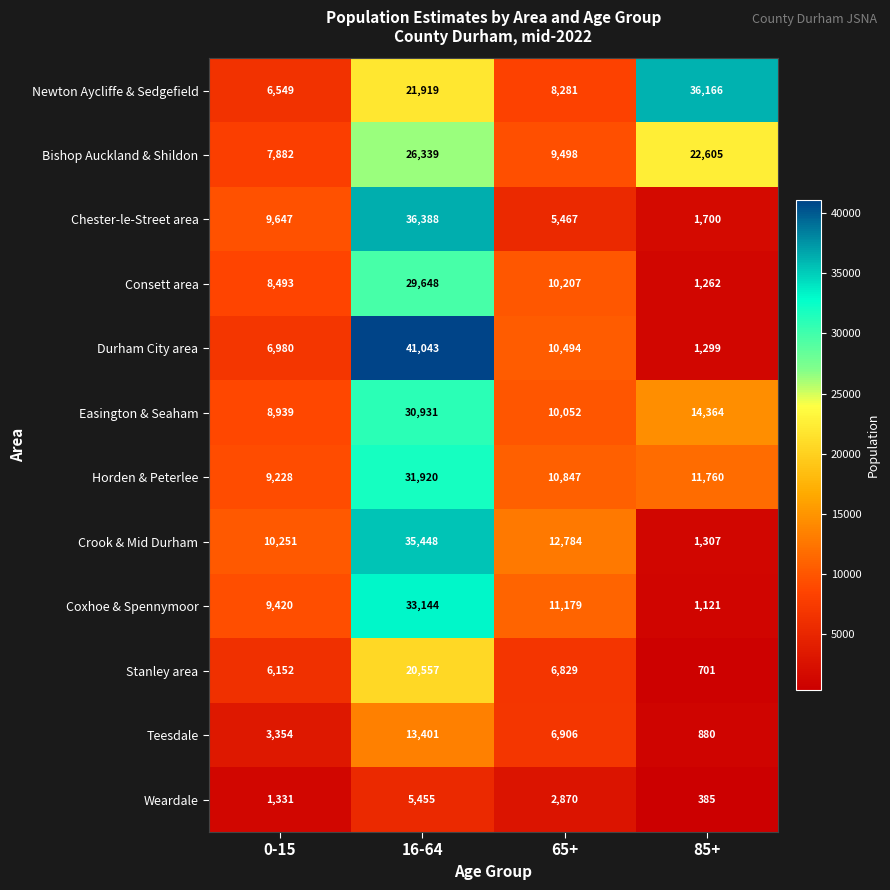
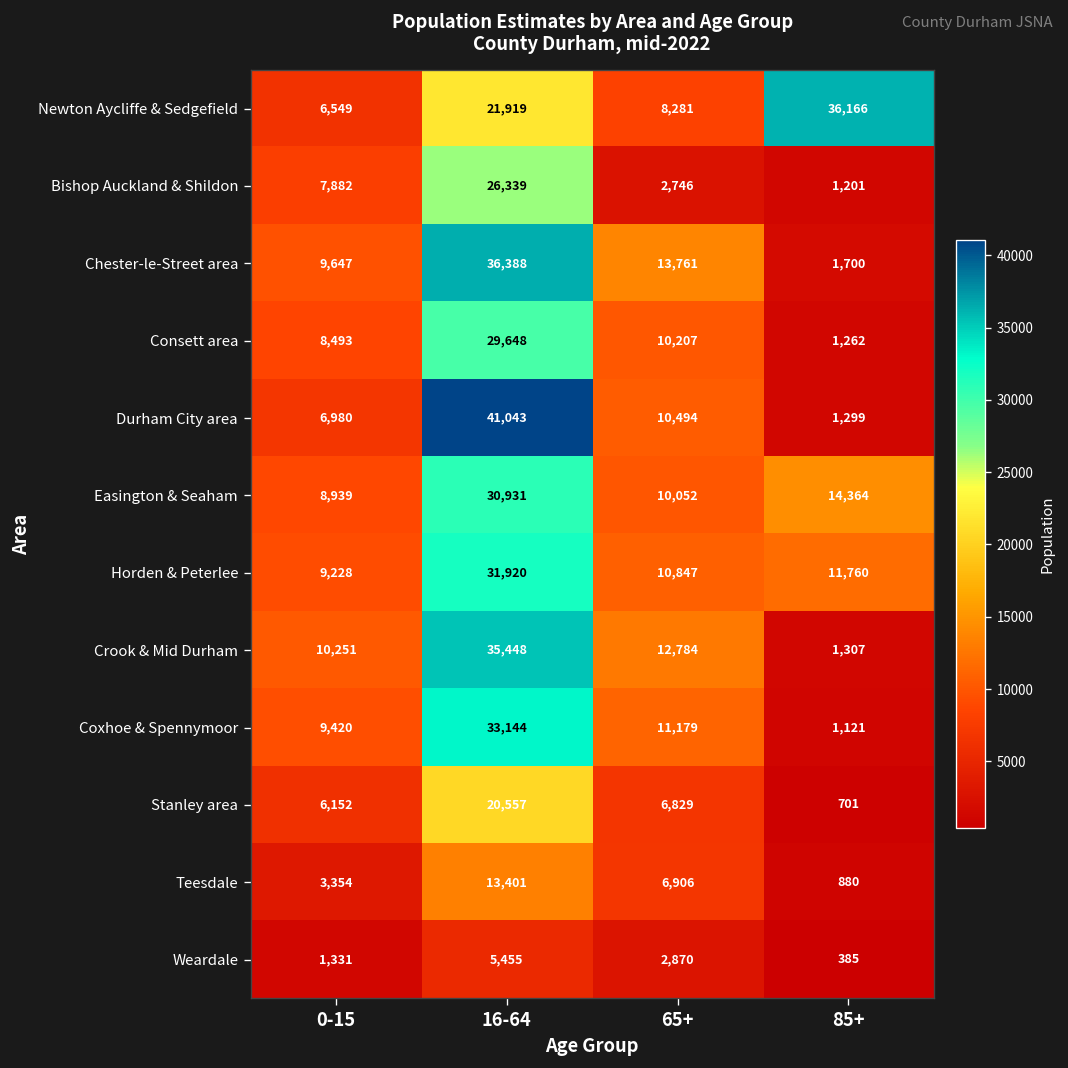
  {
    "Newton Aycliffe & Sedgefield": {
      "0-15": "6,549",
      "16-64": "21,919",
      "65+": "8,281",
      "85+": "36,166"
    },
    "Bishop Auckland & Shildon": {
      "0-15": "7,882",
      "16-64": "26,339",
-     "65+": "9,498",
-     "85+": "22,605"
+     "65+": "2,746",
+     "85+": "1,201"
    },
    "Chester-le-Street area": {
      "0-15": "9,647",
      "16-64": "36,388",
-     "65+": "5,467",
+     "65+": "13,761",
      "85+": "1,700"
    },
    "Consett area": {
      "0-15": "8,493",
      "16-64": "29,648",
      "65+": "10,207",
      "85+": "1,262"
    },
    "Durham City area": {
      "0-15": "6,980",
      "16-64": "41,043",
      "65+": "10,494",
      "85+": "1,299"
    },
    "Easington & Seaham": {
      "0-15": "8,939",
      "16-64": "30,931",
      "65+": "10,052",
      "85+": "14,364"
    },
    "Horden & Peterlee": {
      "0-15": "9,228",
      "16-64": "31,920",
      "65+": "10,847",
      "85+": "11,760"
    },
    "Crook & Mid Durham": {
      "0-15": "10,251",
      "16-64": "35,448",
      "65+": "12,784",
      "85+": "1,307"
    },
    "Coxhoe & Spennymoor": {
      "0-15": "9,420",
      "16-64": "33,144",
      "65+": "11,179",
      "85+": "1,121"
    },
    "Stanley area": {
      "0-15": "6,152",
      "16-64": "20,557",
      "65+": "6,829",
      "85+": "701"
    },
    "Teesdale": {
      "0-15": "3,354",
      "16-64": "13,401",
      "65+": "6,906",
      "85+": "880"
    },
    "Weardale": {
      "0-15": "1,331",
      "16-64": "5,455",
      "65+": "2,870",
      "85+": "385"
    }
  }
